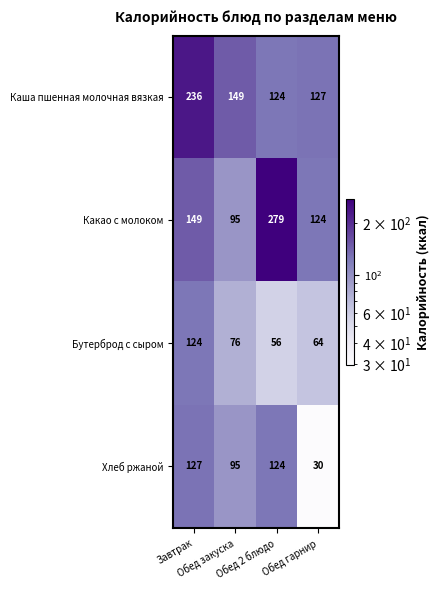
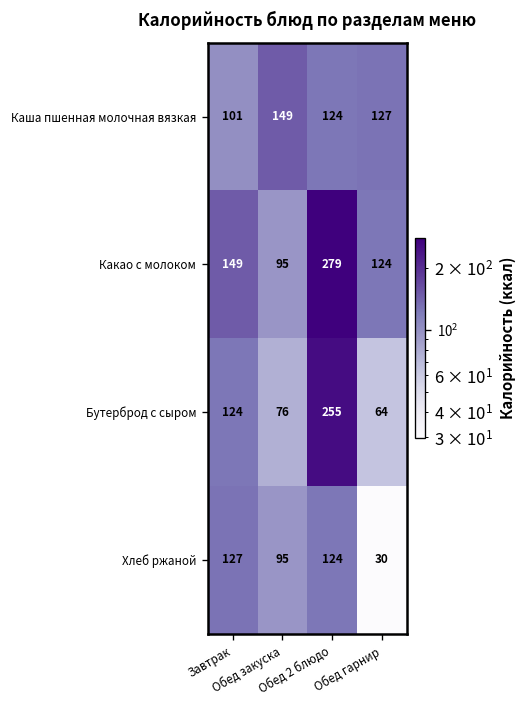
  {
    "Каша пшенная молочная вязкая": {
-     "Завтрак": 236,
+     "Завтрак": 101,
      "Обед закуска": 149,
      "Обед 2 блюдо": 124,
      "Обед гарнир": 127
    },
    "Какао с молоком": {
      "Завтрак": 149,
      "Обед закуска": 95,
      "Обед 2 блюдо": 279,
      "Обед гарнир": 124
    },
    "Бутерброд с сыром": {
      "Завтрак": 124,
      "Обед закуска": 76,
-     "Обед 2 блюдо": 56,
+     "Обед 2 блюдо": 255,
      "Обед гарнир": 64
    },
    "Хлеб ржаной": {
      "Завтрак": 127,
      "Обед закуска": 95,
      "Обед 2 блюдо": 124,
      "Обед гарнир": 30
    }
  }
